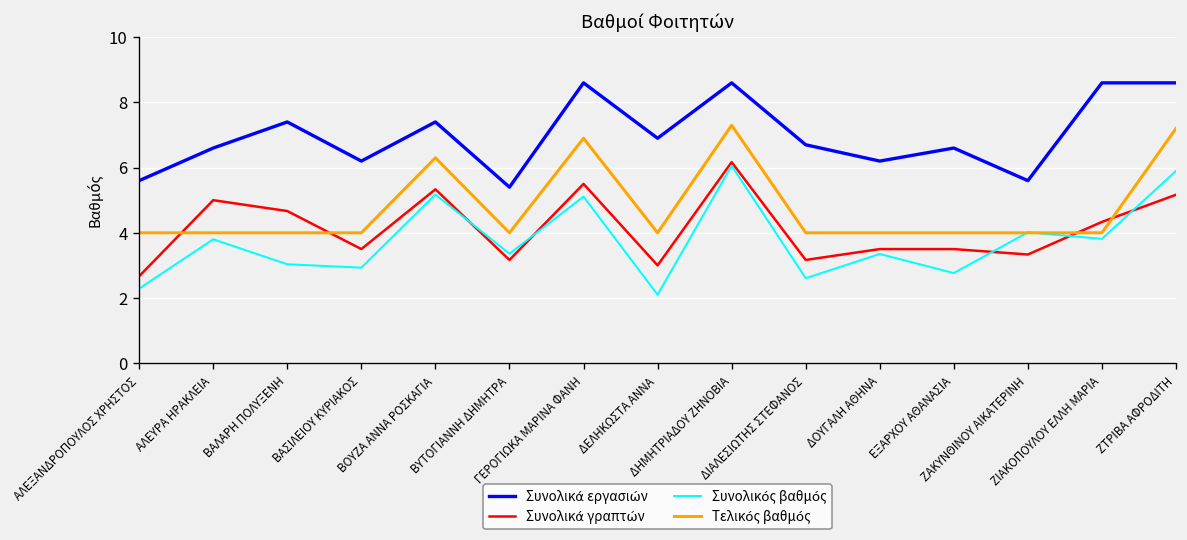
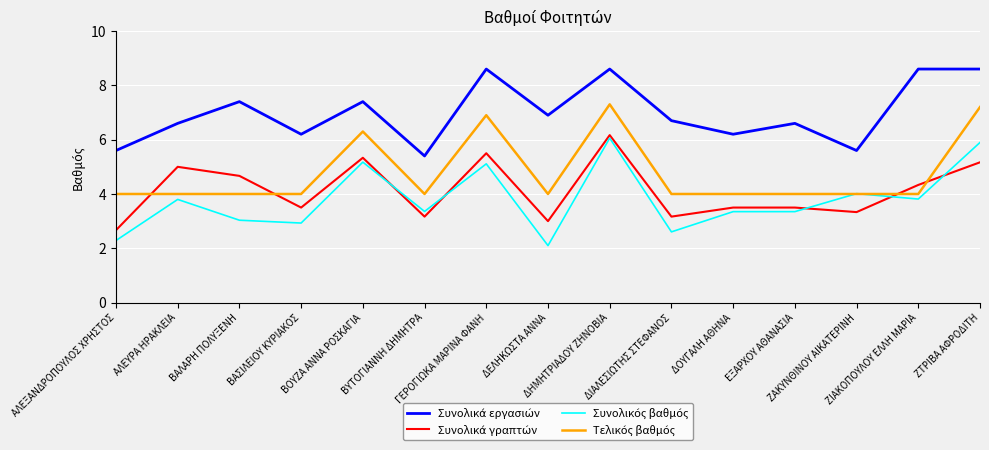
  {
    "Συνολικά εργασιών": {
      "ΑΛΕΞΑΝΔΡΟΠΟΥΛΟΣ ΧΡΗΣΤΟΣ": 5.6,
      "ΑΛΕΥΡΑ ΗΡΑΚΛΕΙΑ": 6.6,
      "ΒΑΛΑΡΗ ΠΟΛΥΞΕΝΗ": 7.4,
      "ΒΑΣΙΛΕΙΟΥ ΚΥΡΙΑΚΟΣ": 6.2,
      "ΒΟΥΖΑ ΑΝΝΑ ΡΟΣΚΑΓΙΑ": 7.4,
      "ΒΥΤΟΓΙΑΝΝΗ ΔΗΜΗΤΡΑ": 5.4,
      "ΓΕΡΟΓΙΩΚΑ ΜΑΡΙΝΑ ΦΑΝΗ": 8.6,
      "ΔΕΛΗΚΩΣΤΑ ΑΝΝΑ": 6.9,
      "ΔΗΜΗΤΡΙΑΔΟΥ ΖΗΝΟΒΙΑ": 8.6,
      "ΔΙΑΛΕΣΙΩΤΗΣ ΣΤΕΦΑΝΟΣ": 6.7,
      "ΔΟΥΓΑΛΗ ΑΘΗΝΑ": 6.2,
      "ΕΞΑΡΧΟΥ ΑΘΑΝΑΣΙΑ": 6.6,
      "ΖΑΚΥΝΘΙΝΟΥ ΑΙΚΑΤΕΡΙΝΗ": 5.6,
      "ΖΙΑΚΟΠΟΥΛΟΥ ΕΛΛΗ ΜΑΡΙΑ": 8.6,
      "ΖΤΡΙΒΑ ΑΦΡΟΔΙΤΗ": 8.6
    },
    "Συνολικά γραπτών": {
      "ΑΛΕΞΑΝΔΡΟΠΟΥΛΟΣ ΧΡΗΣΤΟΣ": 2.7,
      "ΑΛΕΥΡΑ ΗΡΑΚΛΕΙΑ": 5.0,
      "ΒΑΛΑΡΗ ΠΟΛΥΞΕΝΗ": 4.7,
      "ΒΑΣΙΛΕΙΟΥ ΚΥΡΙΑΚΟΣ": 3.5,
      "ΒΟΥΖΑ ΑΝΝΑ ΡΟΣΚΑΓΙΑ": 5.3,
      "ΒΥΤΟΓΙΑΝΝΗ ΔΗΜΗΤΡΑ": 3.2,
      "ΓΕΡΟΓΙΩΚΑ ΜΑΡΙΝΑ ΦΑΝΗ": 5.5,
      "ΔΕΛΗΚΩΣΤΑ ΑΝΝΑ": 3.0,
      "ΔΗΜΗΤΡΙΑΔΟΥ ΖΗΝΟΒΙΑ": 6.2,
      "ΔΙΑΛΕΣΙΩΤΗΣ ΣΤΕΦΑΝΟΣ": 3.2,
      "ΔΟΥΓΑΛΗ ΑΘΗΝΑ": 3.5,
      "ΕΞΑΡΧΟΥ ΑΘΑΝΑΣΙΑ": 3.5,
      "ΖΑΚΥΝΘΙΝΟΥ ΑΙΚΑΤΕΡΙΝΗ": 3.3,
      "ΖΙΑΚΟΠΟΥΛΟΥ ΕΛΛΗ ΜΑΡΙΑ": 4.3,
      "ΖΤΡΙΒΑ ΑΦΡΟΔΙΤΗ": 5.2
    },
    "Συνολικός βαθμός": {
      "ΑΛΕΞΑΝΔΡΟΠΟΥΛΟΣ ΧΡΗΣΤΟΣ": 2.3,
      "ΑΛΕΥΡΑ ΗΡΑΚΛΕΙΑ": 3.8,
      "ΒΑΛΑΡΗ ΠΟΛΥΞΕΝΗ": 3.0,
      "ΒΑΣΙΛΕΙΟΥ ΚΥΡΙΑΚΟΣ": 2.9,
      "ΒΟΥΖΑ ΑΝΝΑ ΡΟΣΚΑΓΙΑ": 5.2,
      "ΒΥΤΟΓΙΑΝΝΗ ΔΗΜΗΤΡΑ": 3.4,
      "ΓΕΡΟΓΙΩΚΑ ΜΑΡΙΝΑ ΦΑΝΗ": 5.1,
      "ΔΕΛΗΚΩΣΤΑ ΑΝΝΑ": 2.1,
      "ΔΗΜΗΤΡΙΑΔΟΥ ΖΗΝΟΒΙΑ": 6.1,
      "ΔΙΑΛΕΣΙΩΤΗΣ ΣΤΕΦΑΝΟΣ": 2.6,
      "ΔΟΥΓΑΛΗ ΑΘΗΝΑ": 3.3,
-     "ΕΞΑΡΧΟΥ ΑΘΑΝΑΣΙΑ": 2.8,
+     "ΕΞΑΡΧΟΥ ΑΘΑΝΑΣΙΑ": 3.3,
      "ΖΙΑΚΟΠΟΥΛΟΥ ΕΛΛΗ ΜΑΡΙΑ": 3.8,
      "ΖΤΡΙΒΑ ΑΦΡΟΔΙΤΗ": 5.9
    },
    "Τελικός βαθμός": {
      "ΑΛΕΞΑΝΔΡΟΠΟΥΛΟΣ ΧΡΗΣΤΟΣ": 4.0,
      "ΑΛΕΥΡΑ ΗΡΑΚΛΕΙΑ": 4.0,
      "ΒΑΛΑΡΗ ΠΟΛΥΞΕΝΗ": 4.0,
      "ΒΑΣΙΛΕΙΟΥ ΚΥΡΙΑΚΟΣ": 4.0,
      "ΒΟΥΖΑ ΑΝΝΑ ΡΟΣΚΑΓΙΑ": 6.3,
      "ΒΥΤΟΓΙΑΝΝΗ ΔΗΜΗΤΡΑ": 4.0,
      "ΓΕΡΟΓΙΩΚΑ ΜΑΡΙΝΑ ΦΑΝΗ": 6.9,
      "ΔΕΛΗΚΩΣΤΑ ΑΝΝΑ": 4.0,
      "ΔΗΜΗΤΡΙΑΔΟΥ ΖΗΝΟΒΙΑ": 7.3,
      "ΔΙΑΛΕΣΙΩΤΗΣ ΣΤΕΦΑΝΟΣ": 4.0,
      "ΔΟΥΓΑΛΗ ΑΘΗΝΑ": 4.0,
      "ΕΞΑΡΧΟΥ ΑΘΑΝΑΣΙΑ": 4.0,
      "ΖΙΑΚΟΠΟΥΛΟΥ ΕΛΛΗ ΜΑΡΙΑ": 4.0,
      "ΖΤΡΙΒΑ ΑΦΡΟΔΙΤΗ": 7.2
    }
  }
